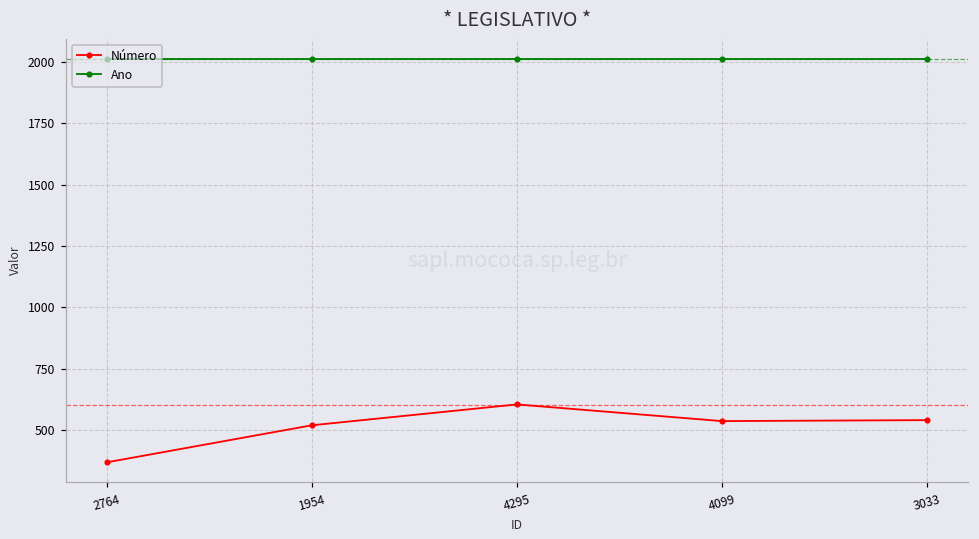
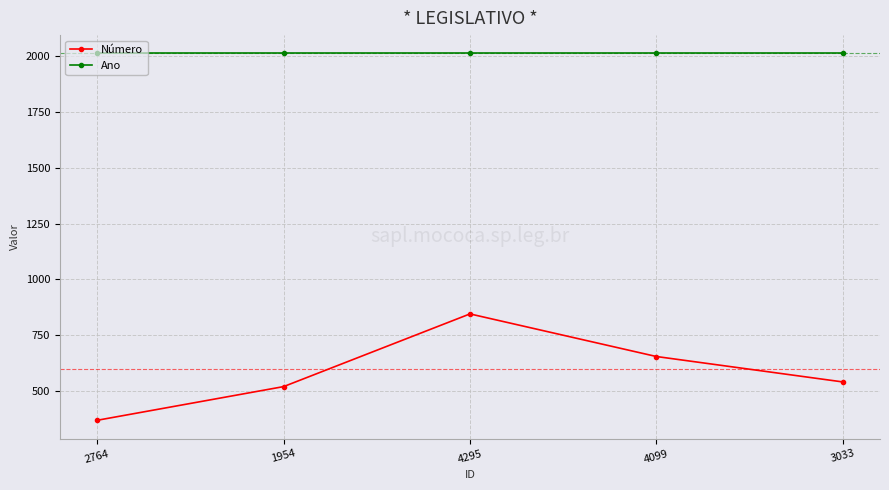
  {
    "Número": {
      "2764": 370,
      "1954": 520,
-     "4295": 600,
-     "4099": 540,
+     "4295": 850,
+     "4099": 650,
      "3033": 540
    },
    "Ano": {
      "1954": 2010,
      "4295": 2010,
      "4099": 2010,
      "3033": 2010
    }
  }
